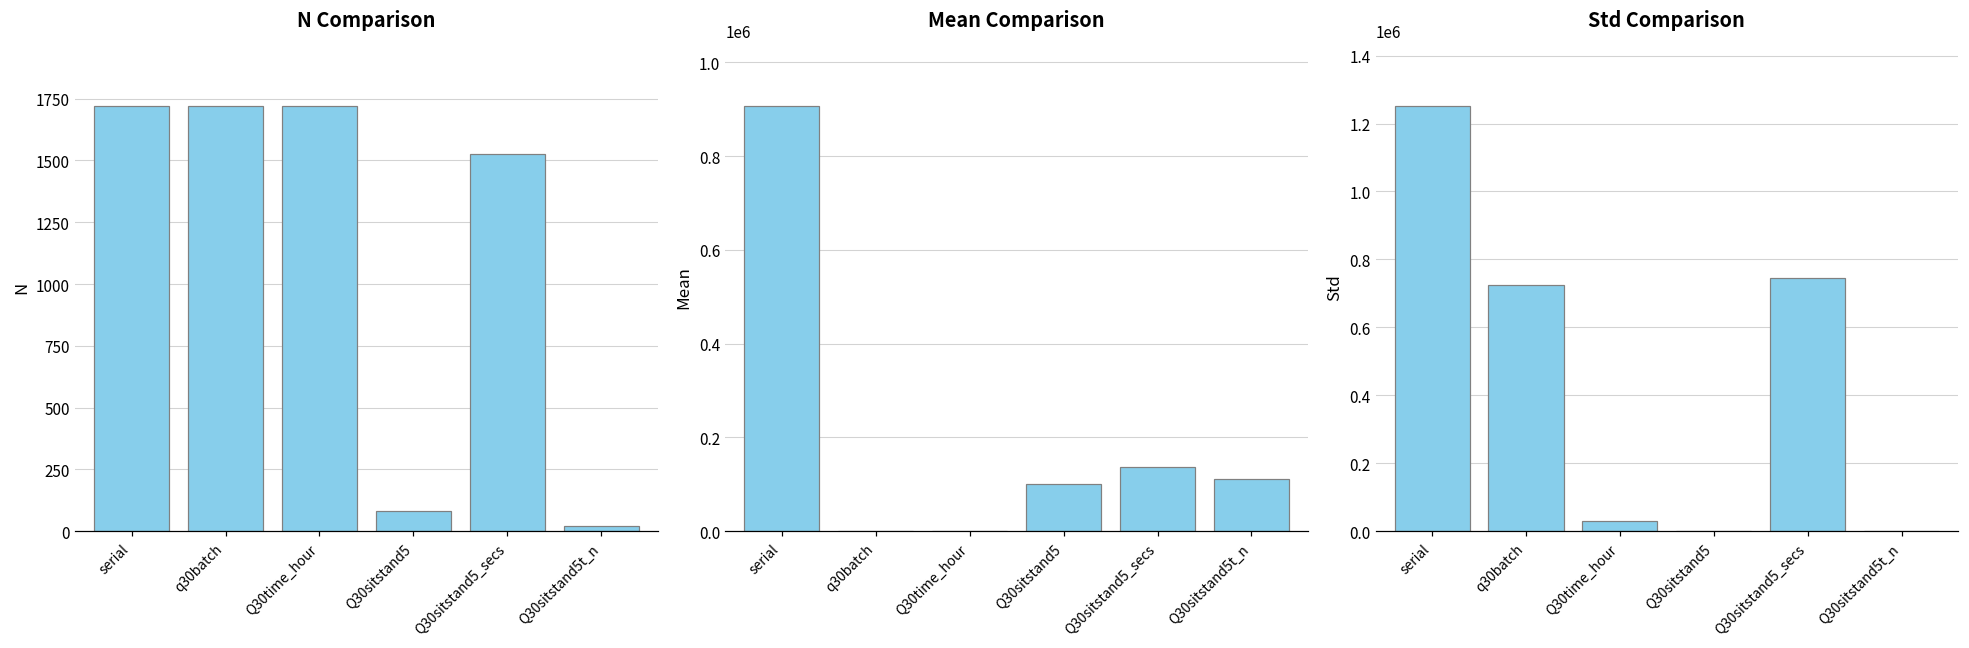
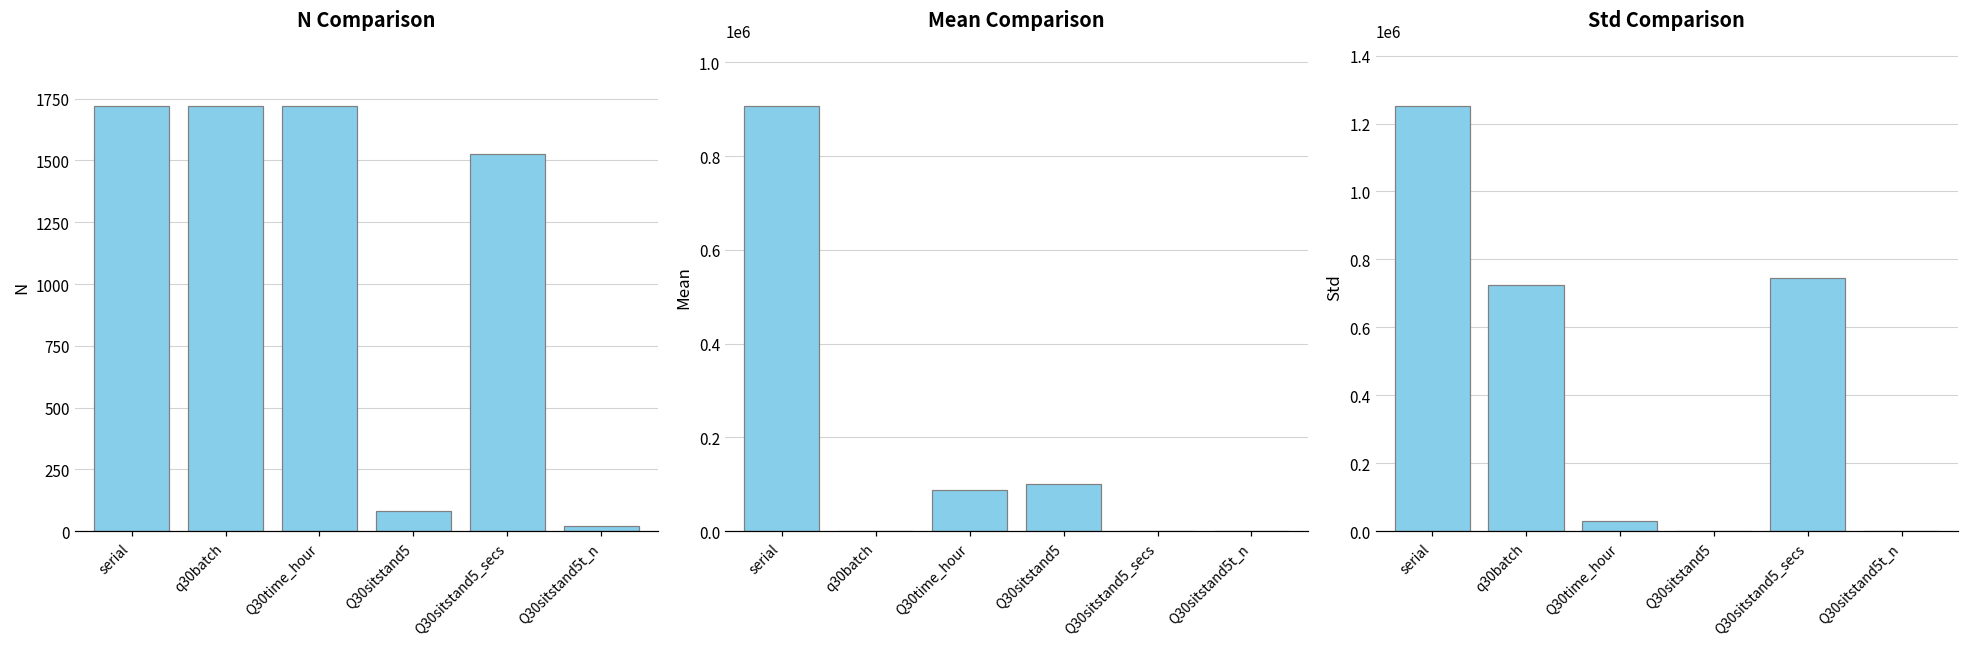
  {
    "N Comparison": {
      "serial": 1720,
      "q30batch": 1720,
      "Q30time_hour": 1720,
      "Q30sitstand5": 80,
      "Q30sitstand5_secs": 1530,
      "Q30sitstand5t_n": 20
    },
    "Mean Comparison": {
      "serial": 910000,
-     "Q30time_hour": 0,
+     "Q30time_hour": 90000,
      "Q30sitstand5": 100000,
-     "Q30sitstand5_secs": 140000,
-     "Q30sitstand5t_n": 110000
+     "Q30sitstand5_secs": 0,
+     "Q30sitstand5t_n": 0
    },
    "Std Comparison": {
      "serial": 1250000,
      "q30batch": 720000,
      "Q30time_hour": 30000,
      "Q30sitstand5_secs": 750000
    }
  }
